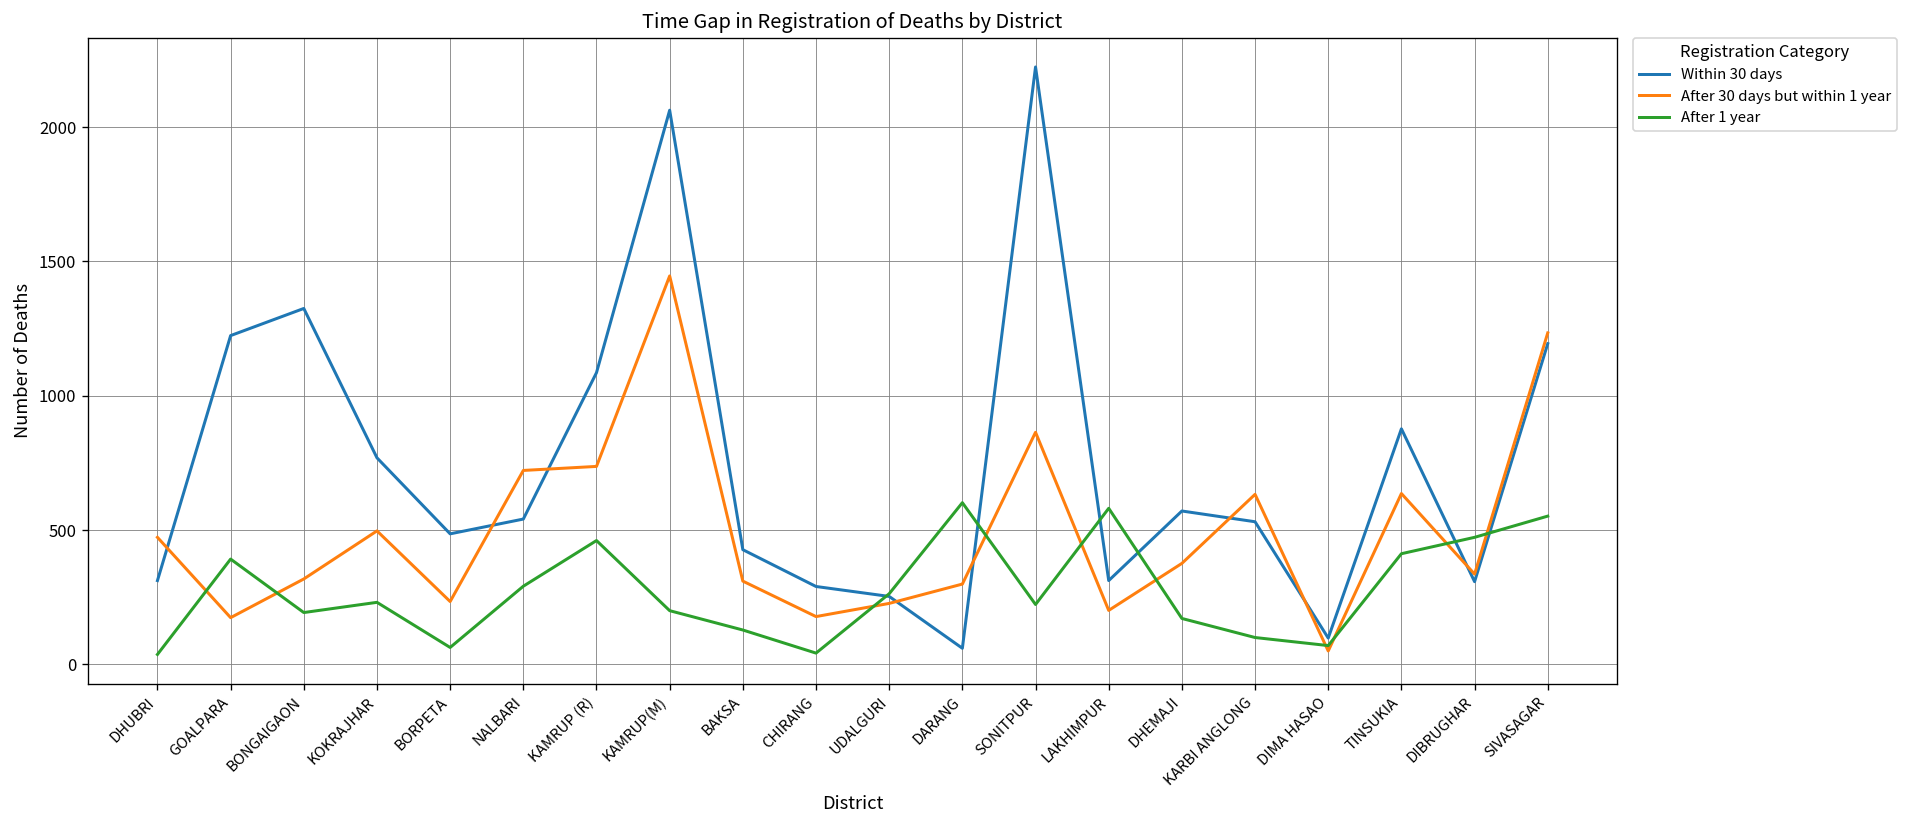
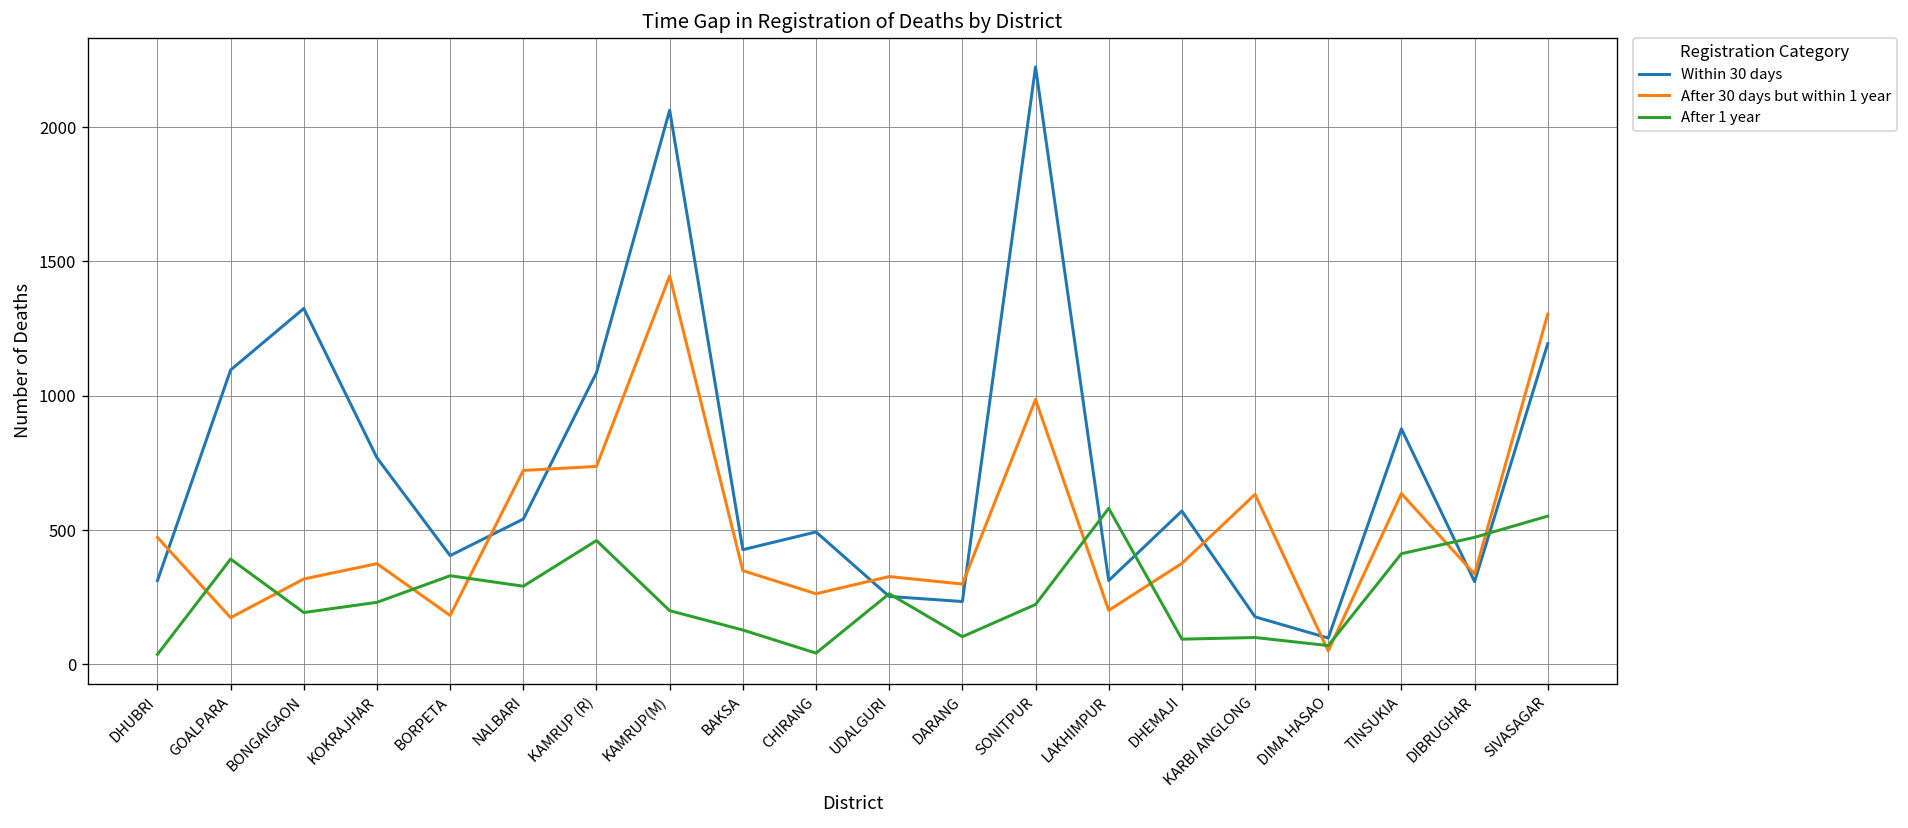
  {
    "Within 30 days": {
      "DHUBRI": 310,
-     "GOALPARA": 1220,
+     "GOALPARA": 1100,
      "BONGAIGAON": 1330,
      "KOKRAJHAR": 770,
-     "BORPETA": 490,
+     "BORPETA": 410,
      "NALBARI": 540,
      "KAMRUP (R)": 1090,
      "KAMRUP(M)": 2060,
      "BAKSA": 430,
-     "CHIRANG": 290,
-     "DARANG": 60,
+     "CHIRANG": 490,
+     "DARANG": 230,
      "SONITPUR": 2220,
      "LAKHIMPUR": 310,
      "DHEMAJI": 570,
-     "KARBI ANGLONG": 530,
+     "KARBI ANGLONG": 180,
      "DIMA HASAO": 100,
      "TINSUKIA": 880,
      "DIBRUGHAR": 310,
      "SIVASAGAR": 1190
    },
    "After 30 days but within 1 year": {
      "DHUBRI": 470,
      "GOALPARA": 170,
      "BONGAIGAON": 320,
-     "KOKRAJHAR": 500,
-     "BORPETA": 230,
+     "KOKRAJHAR": 380,
+     "BORPETA": 180,
      "NALBARI": 720,
      "KAMRUP (R)": 740,
      "KAMRUP(M)": 1450,
-     "BAKSA": 310,
-     "CHIRANG": 180,
-     "UDALGURI": 230,
+     "BAKSA": 350,
+     "CHIRANG": 260,
+     "UDALGURI": 330,
      "DARANG": 300,
-     "SONITPUR": 860,
+     "SONITPUR": 990,
      "LAKHIMPUR": 200,
      "DHEMAJI": 380,
      "KARBI ANGLONG": 630,
      "DIMA HASAO": 50,
      "TINSUKIA": 640,
      "DIBRUGHAR": 340,
-     "SIVASAGAR": 1230
+     "SIVASAGAR": 1300
    },
    "After 1 year": {
      "DHUBRI": 40,
      "GOALPARA": 390,
      "BONGAIGAON": 190,
      "KOKRAJHAR": 230,
-     "BORPETA": 60,
+     "BORPETA": 330,
      "NALBARI": 290,
      "KAMRUP (R)": 460,
      "KAMRUP(M)": 200,
      "BAKSA": 130,
      "CHIRANG": 40,
-     "DARANG": 600,
+     "DARANG": 100,
      "SONITPUR": 220,
      "LAKHIMPUR": 580,
-     "DHEMAJI": 170,
+     "DHEMAJI": 90,
      "KARBI ANGLONG": 100,
      "DIMA HASAO": 70,
      "TINSUKIA": 410,
      "DIBRUGHAR": 470,
      "SIVASAGAR": 550
    }
  }
